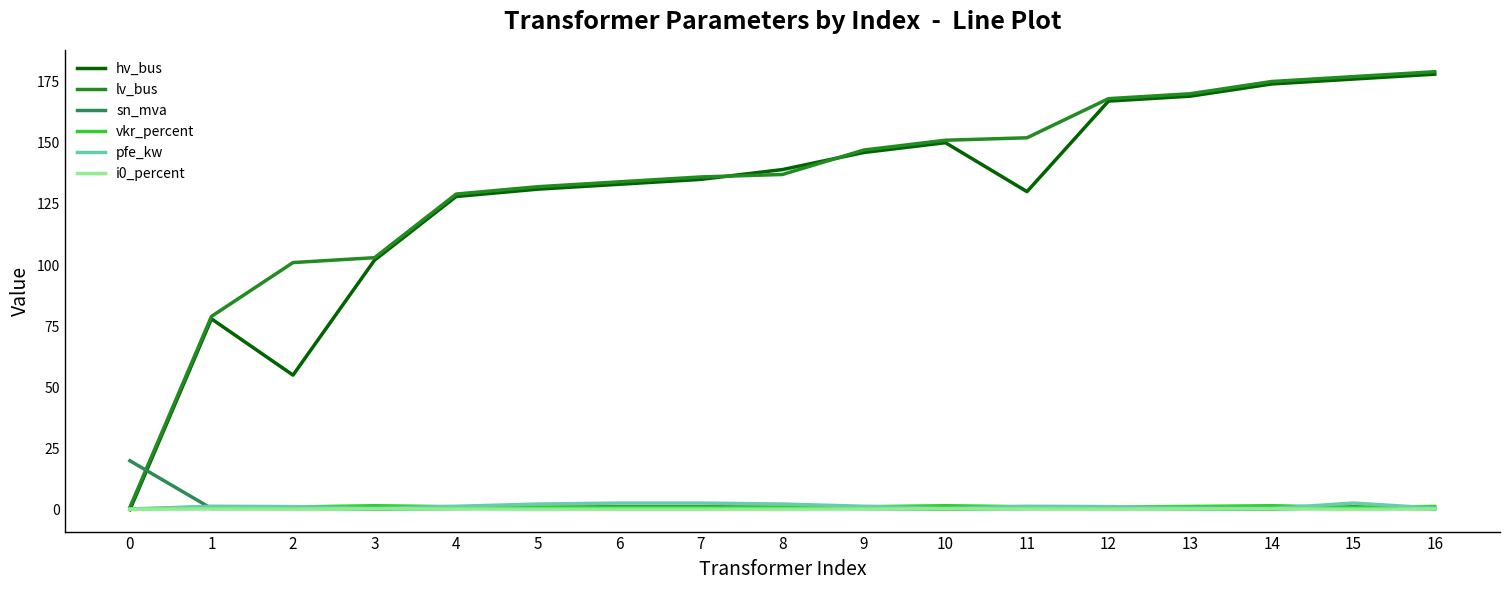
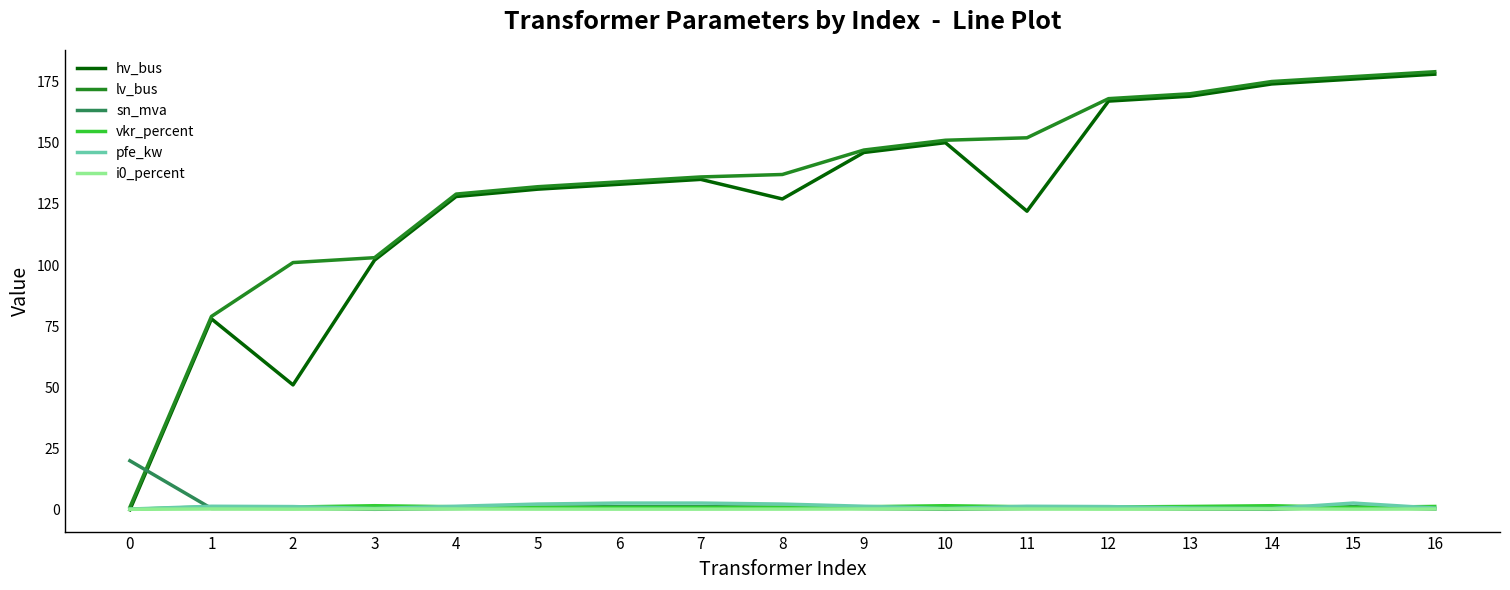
  {
    "hv_bus": {
-     "2": 55,
-     "8": 139,
-     "11": 130
+     "2": 51,
+     "8": 127,
+     "11": 122
    },
    "vkr_percent": {
      "3": 2,
      "10": 2,
      "14": 2
    }
  }
